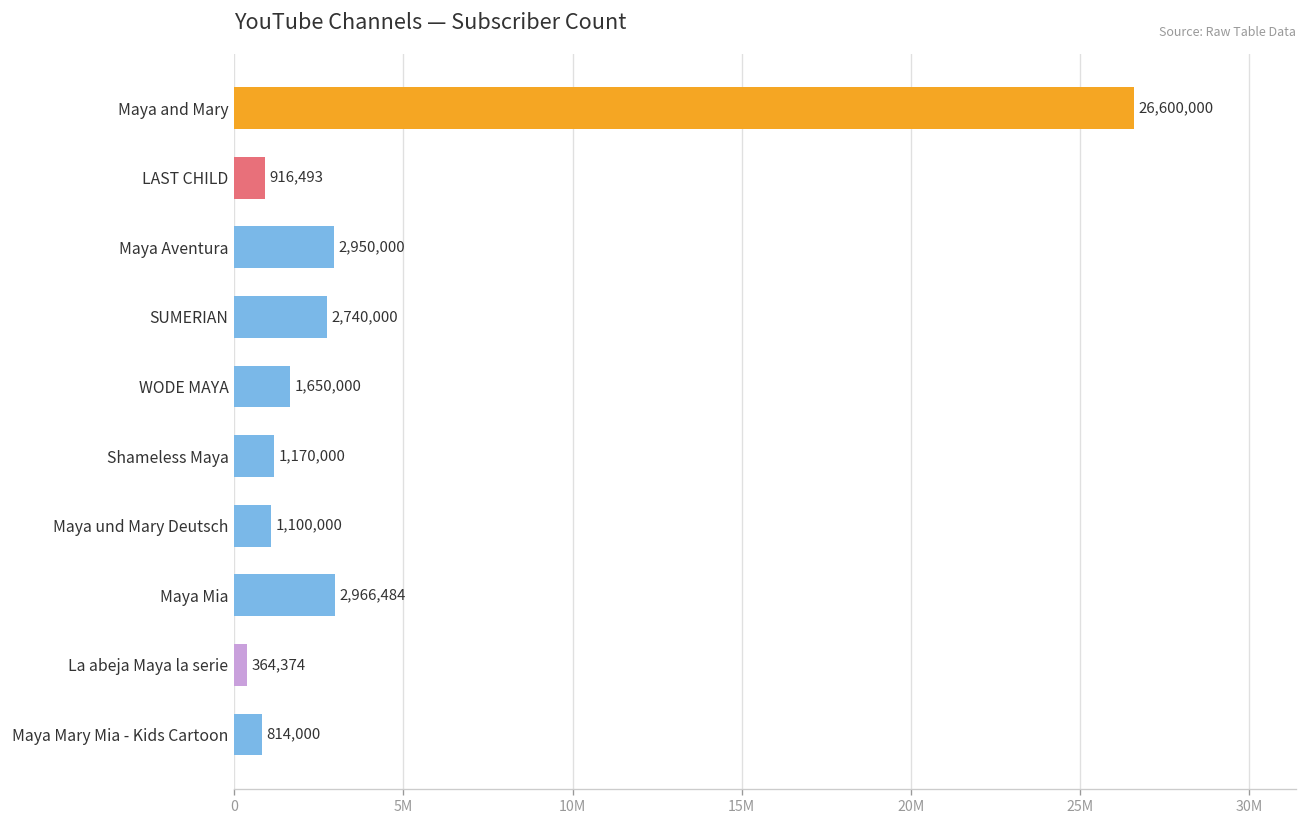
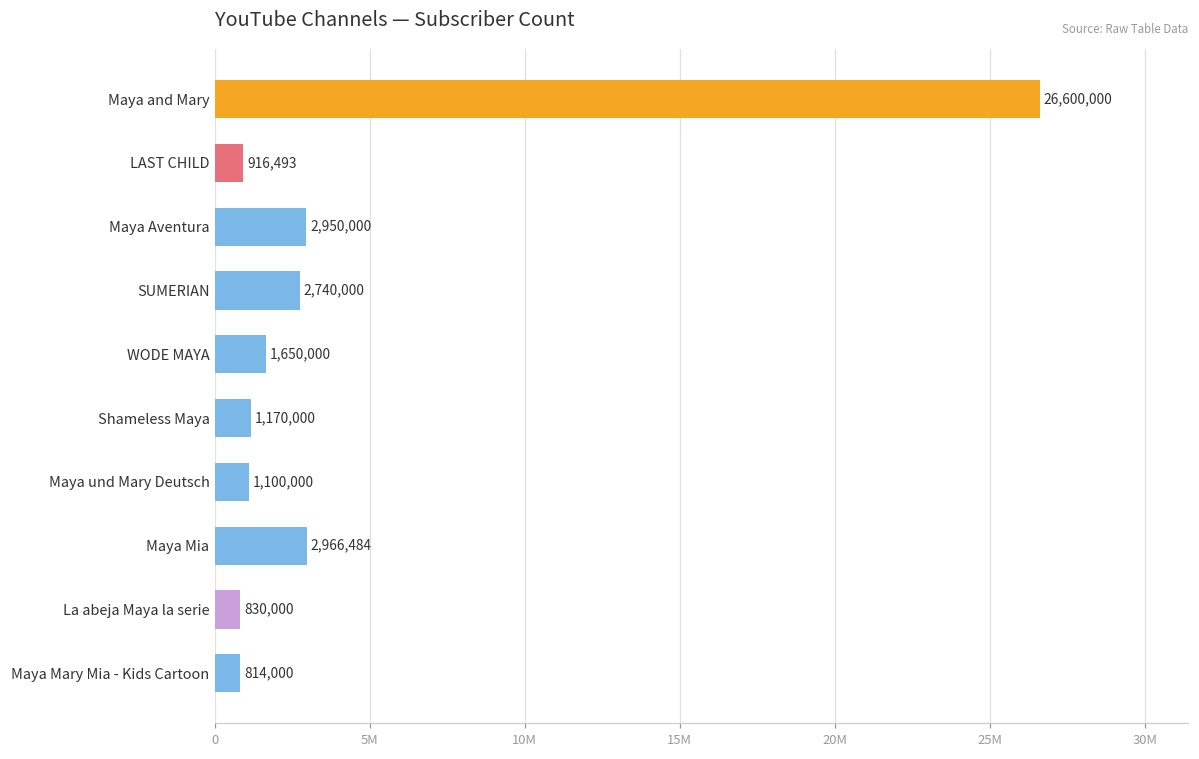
  {
    "Maya and Mary": "26,600,000",
    "LAST CHILD": "916,493",
    "Maya Aventura": "2,950,000",
    "SUMERIAN": "2,740,000",
    "WODE MAYA": "1,650,000",
    "Shameless Maya": "1,170,000",
    "Maya und Mary Deutsch": "1,100,000",
    "Maya Mia": "2,966,484",
-   "La abeja Maya la serie": "364,374",
+   "La abeja Maya la serie": "830,000",
    "Maya Mary Mia - Kids Cartoon": "814,000"
  }
